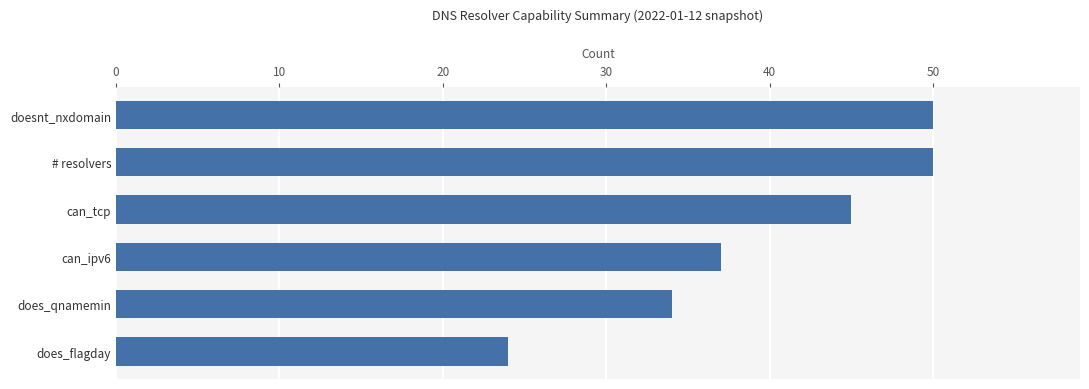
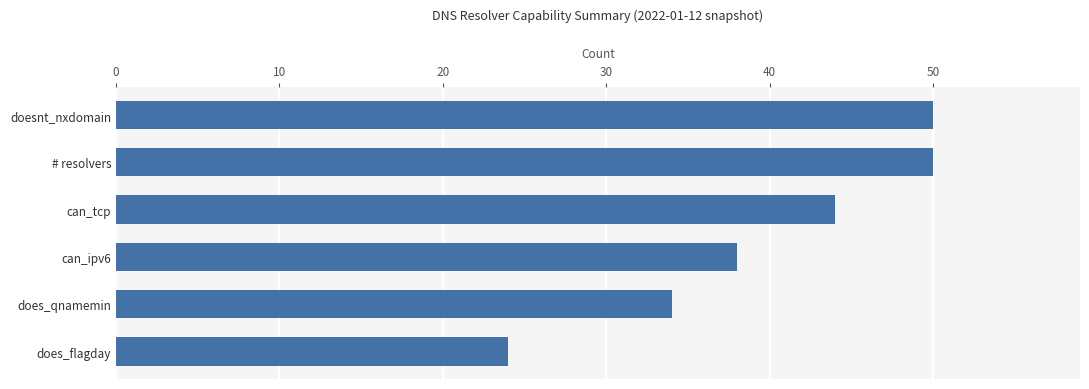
  {
    "doesnt_nxdomain": 50,
    "# resolvers": 50,
-   "can_tcp": 45,
-   "can_ipv6": 37,
+   "can_tcp": 44,
+   "can_ipv6": 38,
    "does_qnamemin": 34,
    "does_flagday": 24
  }
